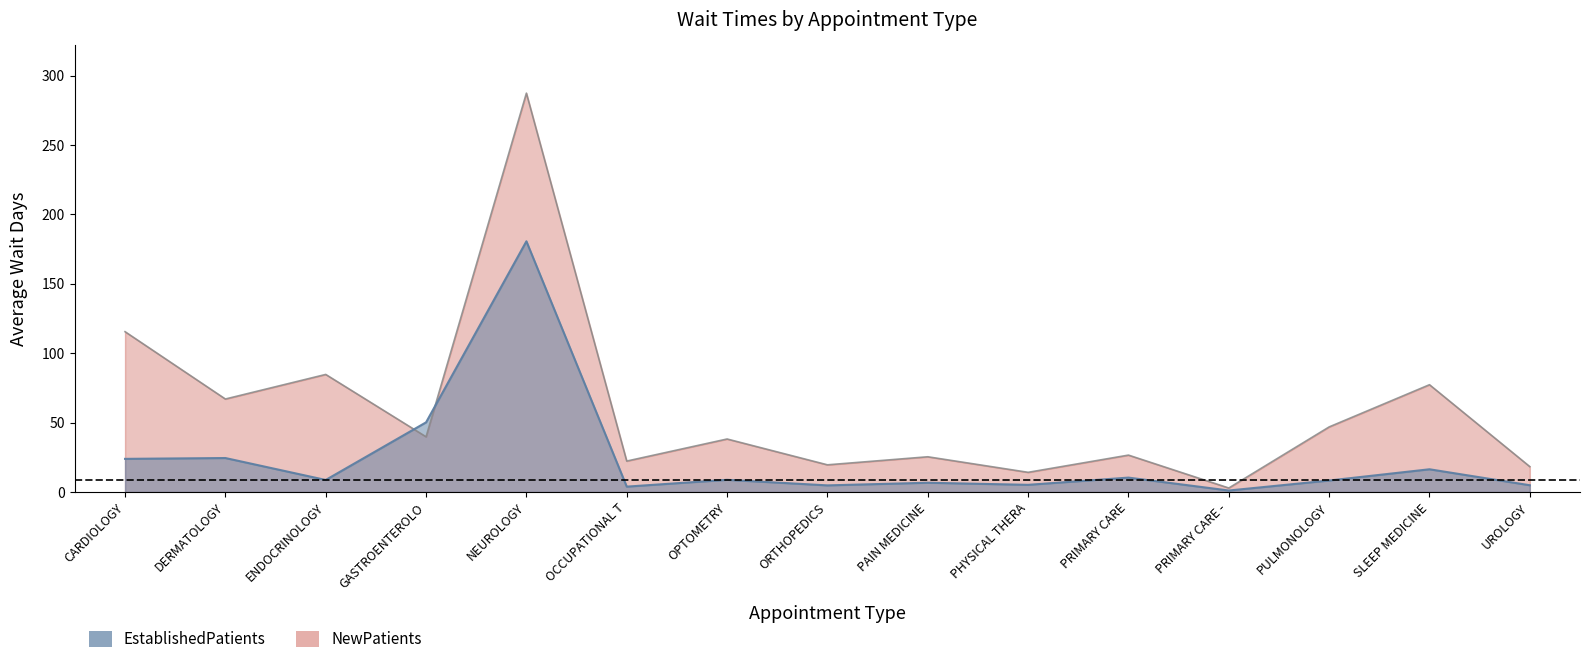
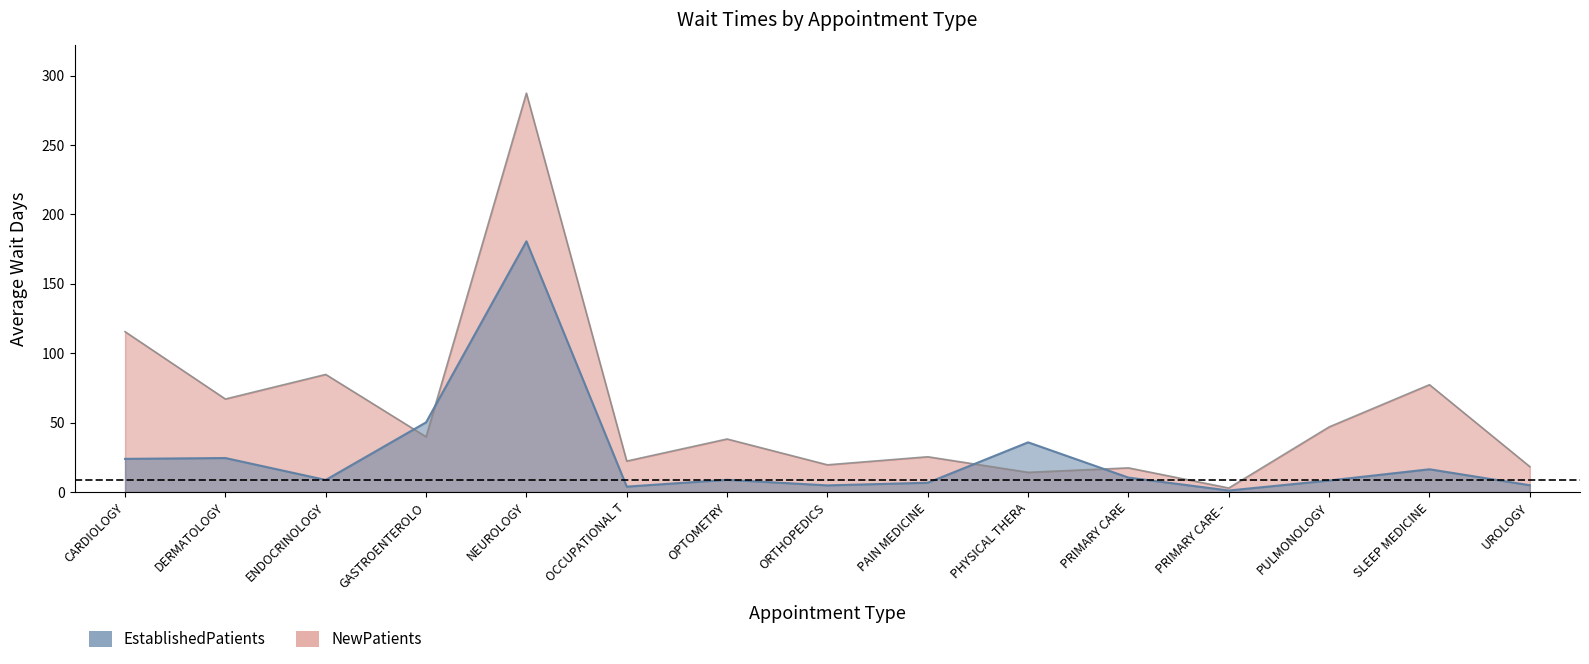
  {
    "NewPatients": {
      "CARDIOLOGY": 116,
      "DERMATOLOGY": 67,
      "ENDOCRINOLOGY": 85,
      "GASTROENTEROLO": 40,
      "NEUROLOGY": 287,
      "OCCUPATIONAL T": 22,
      "OPTOMETRY": 38,
      "ORTHOPEDICS": 20,
      "PAIN MEDICINE": 25,
      "PHYSICAL THERA": 14,
-     "PRIMARY CARE": 27,
+     "PRIMARY CARE": 17,
      "PULMONOLOGY": 47,
      "SLEEP MEDICINE": 77,
      "UROLOGY": 18
    },
    "EstablishedPatients": {
      "CARDIOLOGY": 24,
      "DERMATOLOGY": 25,
      "ENDOCRINOLOGY": 9,
      "GASTROENTEROLO": 50,
      "NEUROLOGY": 181,
      "OCCUPATIONAL T": 4,
      "OPTOMETRY": 9,
      "ORTHOPEDICS": 5,
      "PAIN MEDICINE": 7,
-     "PHYSICAL THERA": 5,
+     "PHYSICAL THERA": 36,
      "PRIMARY CARE": 10,
      "PULMONOLOGY": 8,
      "SLEEP MEDICINE": 16,
      "UROLOGY": 5
    }
  }
